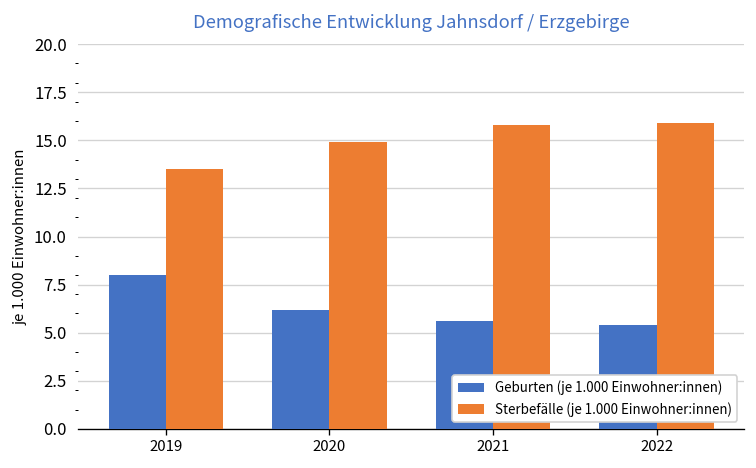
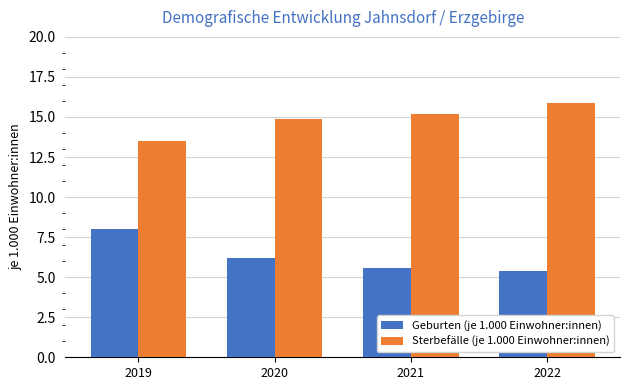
  {
    "Geburten (je 1.000 Einwohner:innen)": {
      "2019": 8.0,
      "2020": 6.2,
      "2021": 5.6,
      "2022": 5.4
    },
    "Sterbefälle (je 1.000 Einwohner:innen)": {
      "2019": 13.5,
      "2020": 14.9,
-     "2021": 15.8,
+     "2021": 15.2,
      "2022": 15.9
    }
  }
